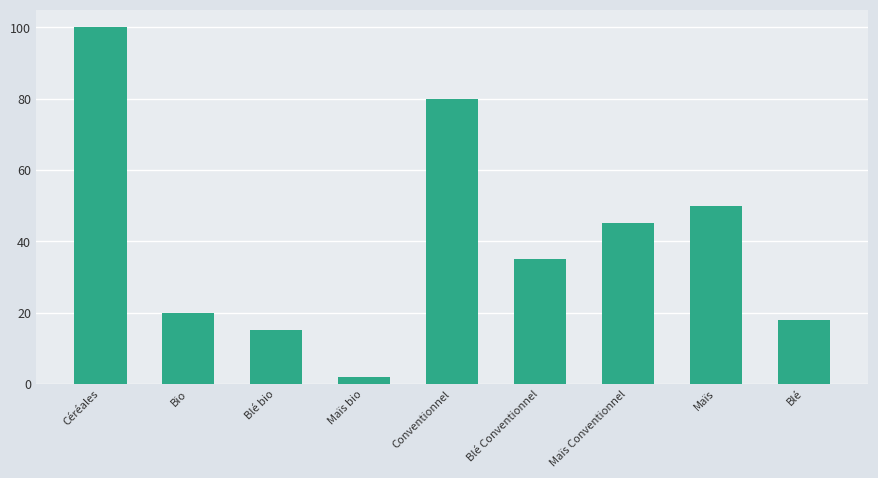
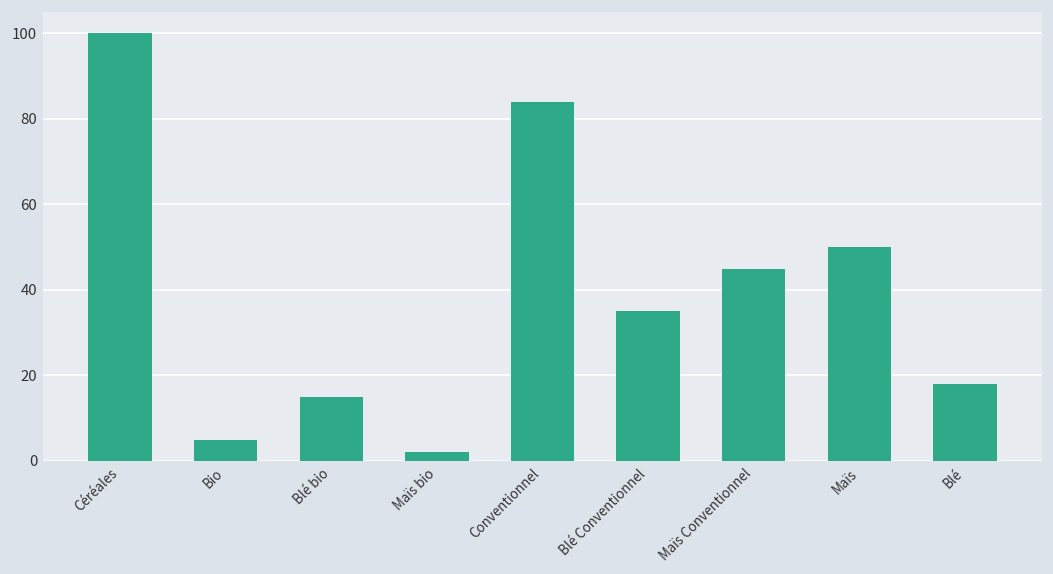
  {
    "Céréales": 100,
-   "Bio": 20,
+   "Bio": 5,
    "Blé bio": 15,
    "Maïs bio": 2,
-   "Conventionnel": 80,
+   "Conventionnel": 84,
    "Blé Conventionnel": 35,
    "Maïs Conventionnel": 45,
    "Maïs": 50,
    "Blé": 18
  }
